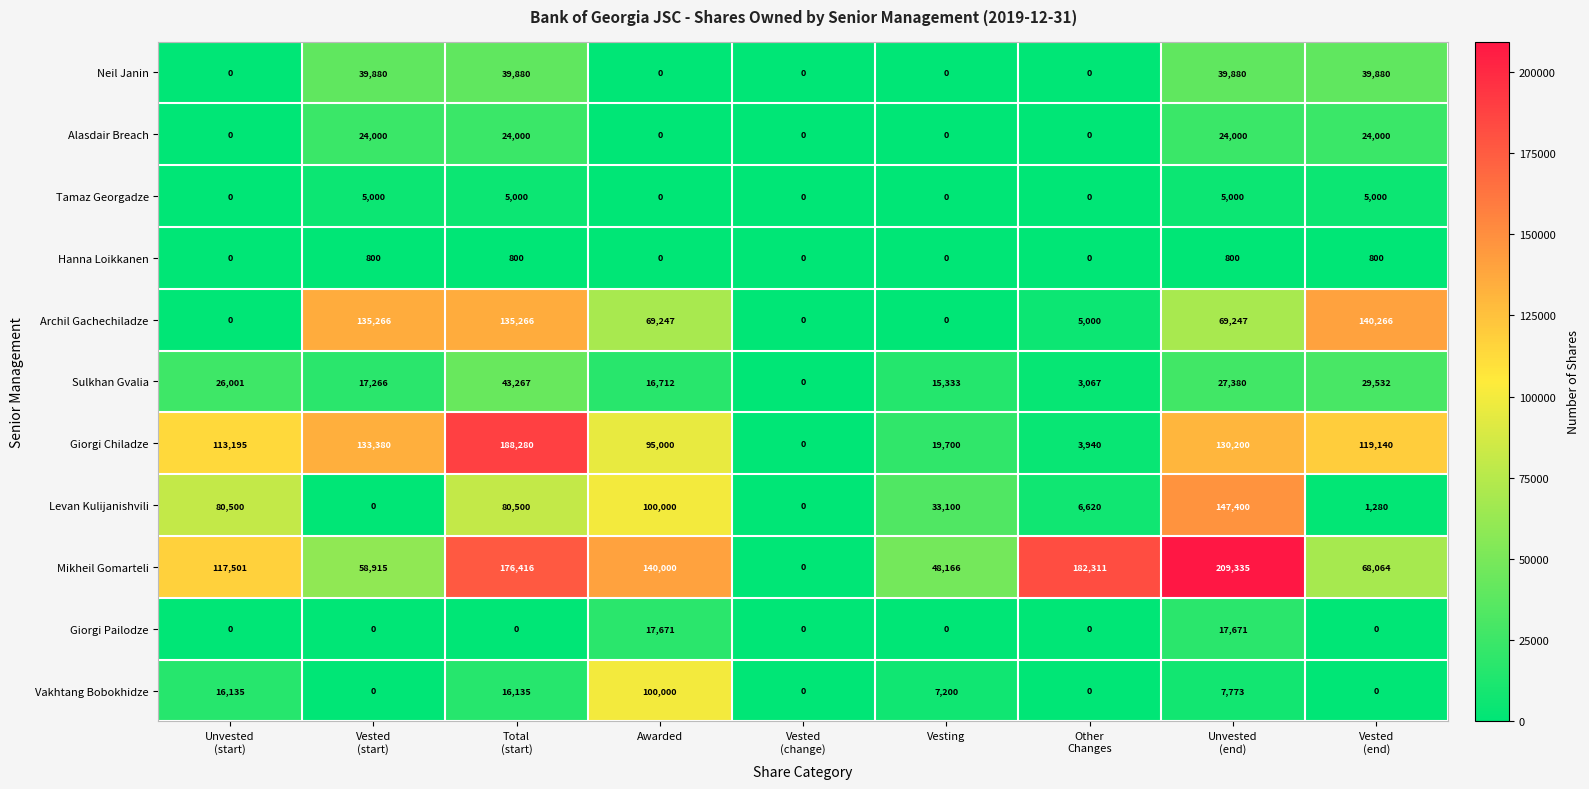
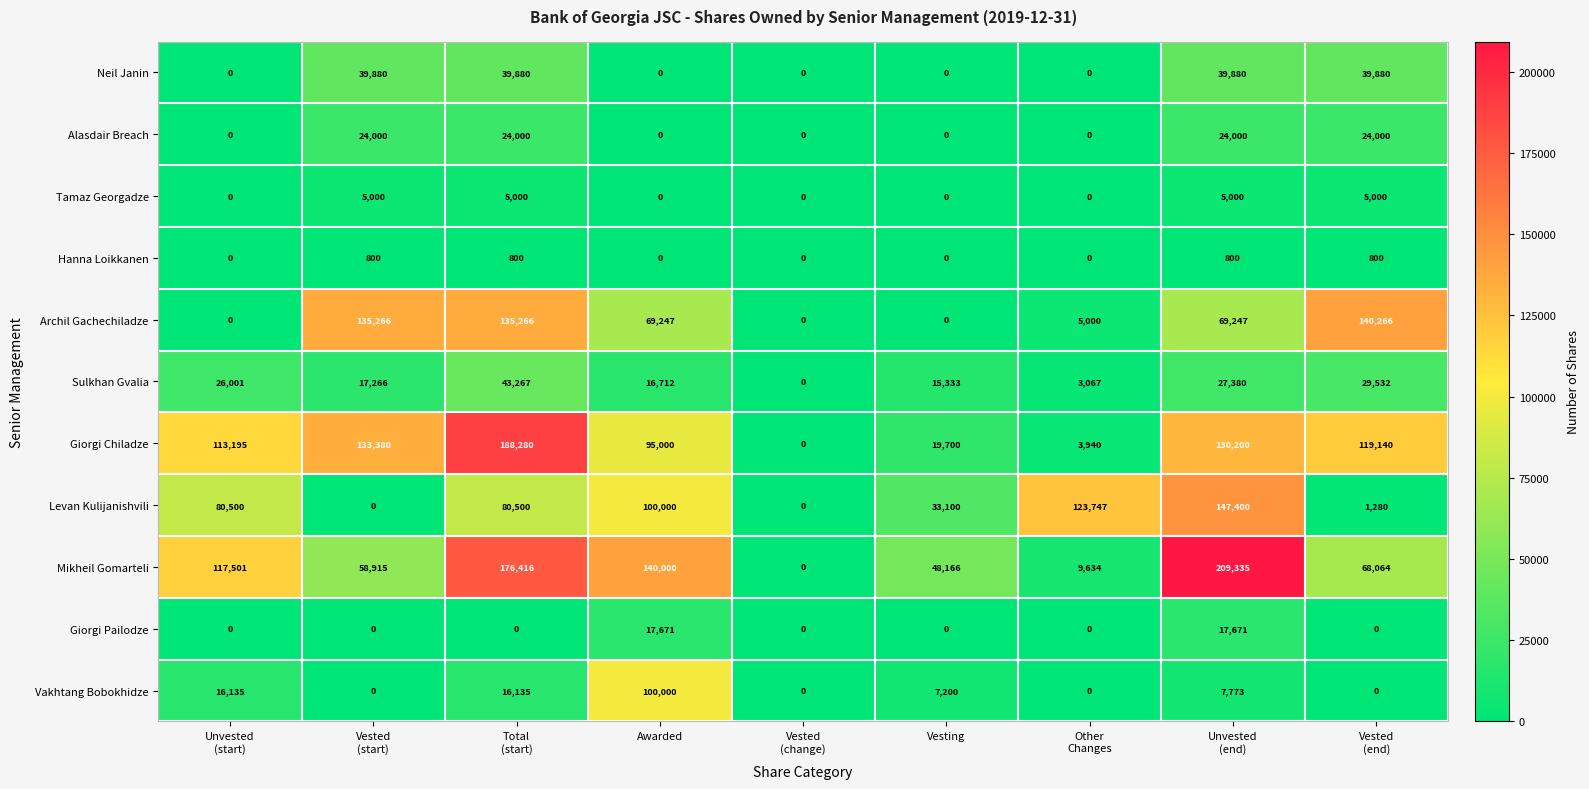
  {
    "Neil Janin": {
      "Unvested (start)": "0",
      "Vested (start)": "39,880",
      "Total (start)": "39,880",
      "Awarded": "0",
      "Vested (change)": "0",
      "Vesting": "0",
      "Other Changes": "0",
      "Unvested (end)": "39,880",
      "Vested (end)": "39,880"
    },
    "Alasdair Breach": {
      "Unvested (start)": "0",
      "Vested (start)": "24,000",
      "Total (start)": "24,000",
      "Awarded": "0",
      "Vested (change)": "0",
      "Vesting": "0",
      "Other Changes": "0",
      "Unvested (end)": "24,000",
      "Vested (end)": "24,000"
    },
    "Tamaz Georgadze": {
      "Unvested (start)": "0",
      "Vested (start)": "5,000",
      "Total (start)": "5,000",
      "Awarded": "0",
      "Vested (change)": "0",
      "Vesting": "0",
      "Other Changes": "0",
      "Unvested (end)": "5,000",
      "Vested (end)": "5,000"
    },
    "Hanna Loikkanen": {
      "Unvested (start)": "0",
      "Vested (start)": "800",
      "Total (start)": "800",
      "Awarded": "0",
      "Vested (change)": "0",
      "Vesting": "0",
      "Other Changes": "0",
      "Unvested (end)": "800",
      "Vested (end)": "800"
    },
    "Archil Gachechiladze": {
      "Unvested (start)": "0",
      "Vested (start)": "135,266",
      "Total (start)": "135,266",
      "Awarded": "69,247",
      "Vested (change)": "0",
      "Vesting": "0",
      "Other Changes": "5,000",
      "Unvested (end)": "69,247",
      "Vested (end)": "140,266"
    },
    "Sulkhan Gvalia": {
      "Unvested (start)": "26,001",
      "Vested (start)": "17,266",
      "Total (start)": "43,267",
      "Awarded": "16,712",
      "Vested (change)": "0",
      "Vesting": "15,333",
      "Other Changes": "3,067",
      "Unvested (end)": "27,380",
      "Vested (end)": "29,532"
    },
    "Giorgi Chiladze": {
      "Unvested (start)": "113,195",
      "Vested (start)": "133,380",
      "Total (start)": "188,280",
      "Awarded": "95,000",
      "Vested (change)": "0",
      "Vesting": "19,700",
      "Other Changes": "3,940",
      "Unvested (end)": "130,200",
      "Vested (end)": "119,140"
    },
    "Levan Kulijanishvili": {
      "Unvested (start)": "80,500",
      "Vested (start)": "0",
      "Total (start)": "80,500",
      "Awarded": "100,000",
      "Vested (change)": "0",
      "Vesting": "33,100",
-     "Other Changes": "6,620",
+     "Other Changes": "123,747",
      "Unvested (end)": "147,400",
      "Vested (end)": "1,280"
    },
    "Mikheil Gomarteli": {
      "Unvested (start)": "117,501",
      "Vested (start)": "58,915",
      "Total (start)": "176,416",
      "Awarded": "140,000",
      "Vested (change)": "0",
      "Vesting": "48,166",
-     "Other Changes": "182,311",
+     "Other Changes": "9,634",
      "Unvested (end)": "209,335",
      "Vested (end)": "68,064"
    },
    "Giorgi Pailodze": {
      "Unvested (start)": "0",
      "Vested (start)": "0",
      "Total (start)": "0",
      "Awarded": "17,671",
      "Vested (change)": "0",
      "Vesting": "0",
      "Other Changes": "0",
      "Unvested (end)": "17,671",
      "Vested (end)": "0"
    },
    "Vakhtang Bobokhidze": {
      "Unvested (start)": "16,135",
      "Vested (start)": "0",
      "Total (start)": "16,135",
      "Awarded": "100,000",
      "Vested (change)": "0",
      "Vesting": "7,200",
      "Other Changes": "0",
      "Unvested (end)": "7,773",
      "Vested (end)": "0"
    }
  }
